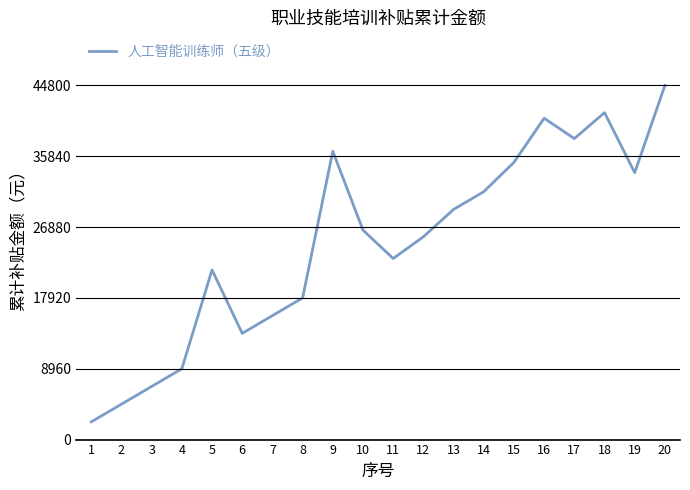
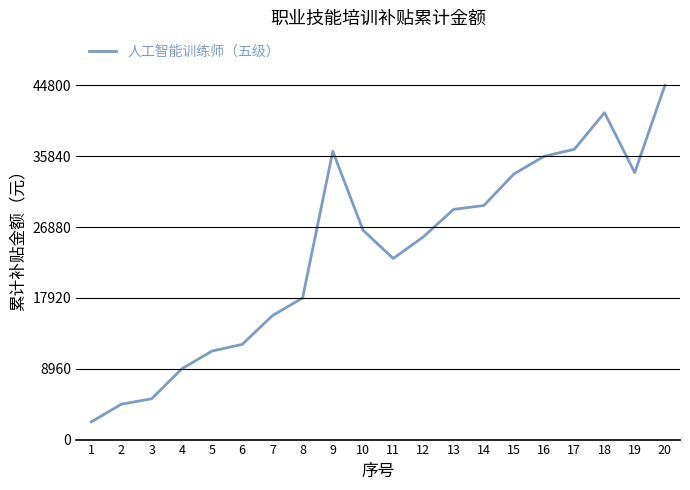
  {
    "1": 2000,
    "2": 4000,
-   "3": 7000,
+   "3": 5000,
    "4": 9000,
-   "5": 21000,
-   "6": 13000,
+   "5": 11000,
+   "6": 12000,
    "7": 16000,
    "8": 18000,
    "9": 36000,
    "10": 26000,
    "11": 23000,
    "12": 26000,
    "13": 29000,
-   "14": 31000,
-   "15": 35000,
-   "16": 41000,
-   "17": 38000,
+   "14": 30000,
+   "15": 34000,
+   "16": 36000,
+   "17": 37000,
    "18": 41000,
    "19": 34000,
    "20": 45000
  }
